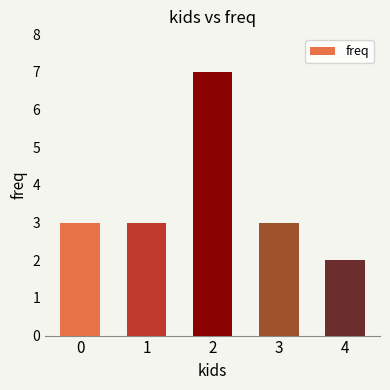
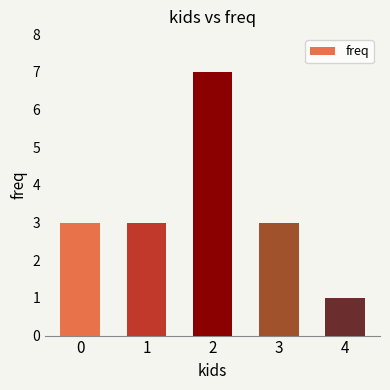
  {
    "0": 3,
    "1": 3,
    "2": 7,
    "3": 3,
-   "4": 2
+   "4": 1
  }
